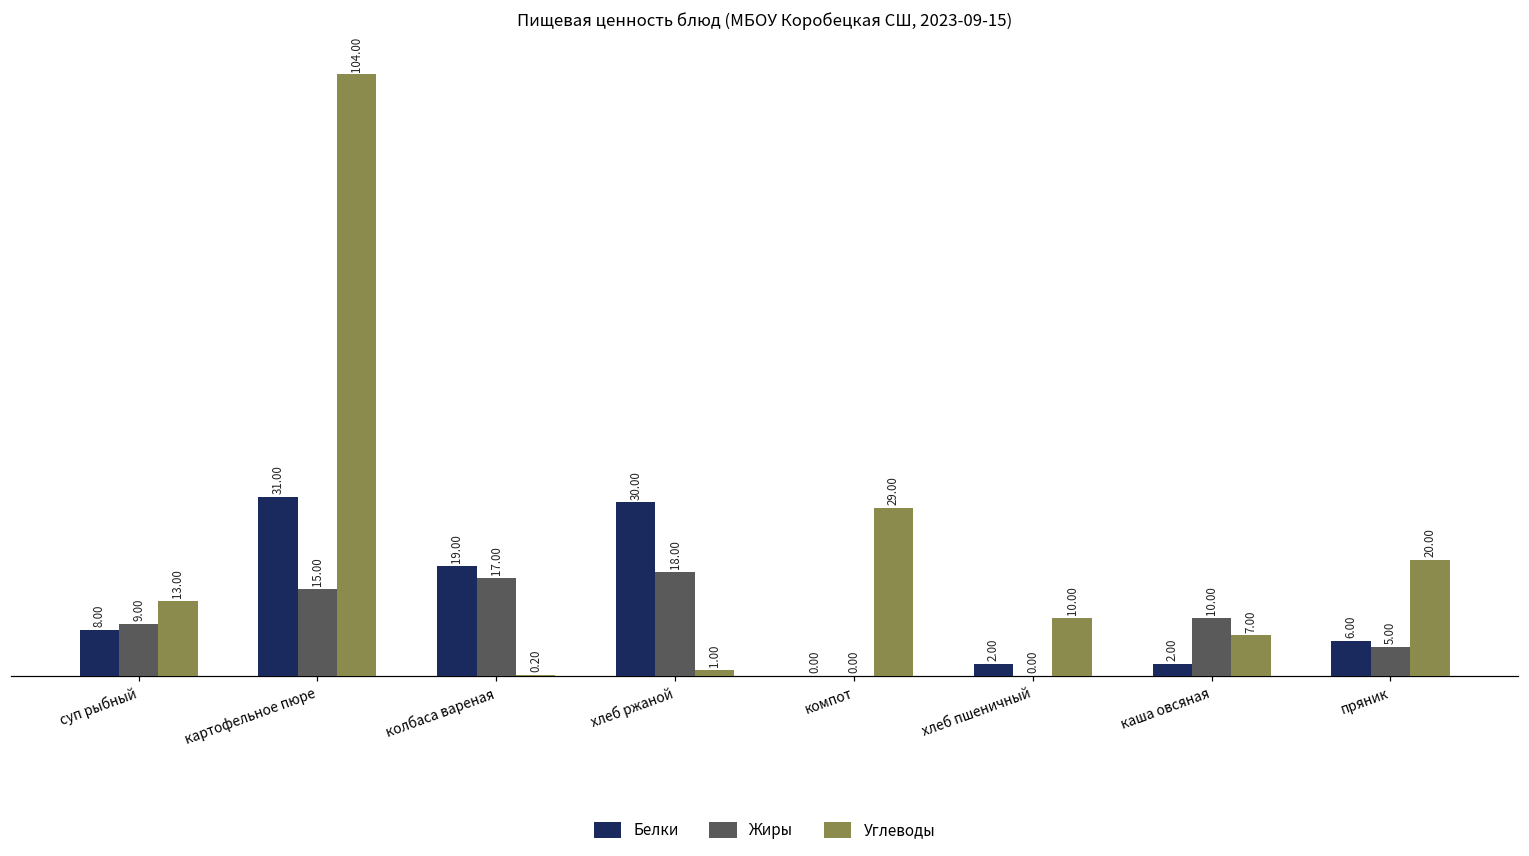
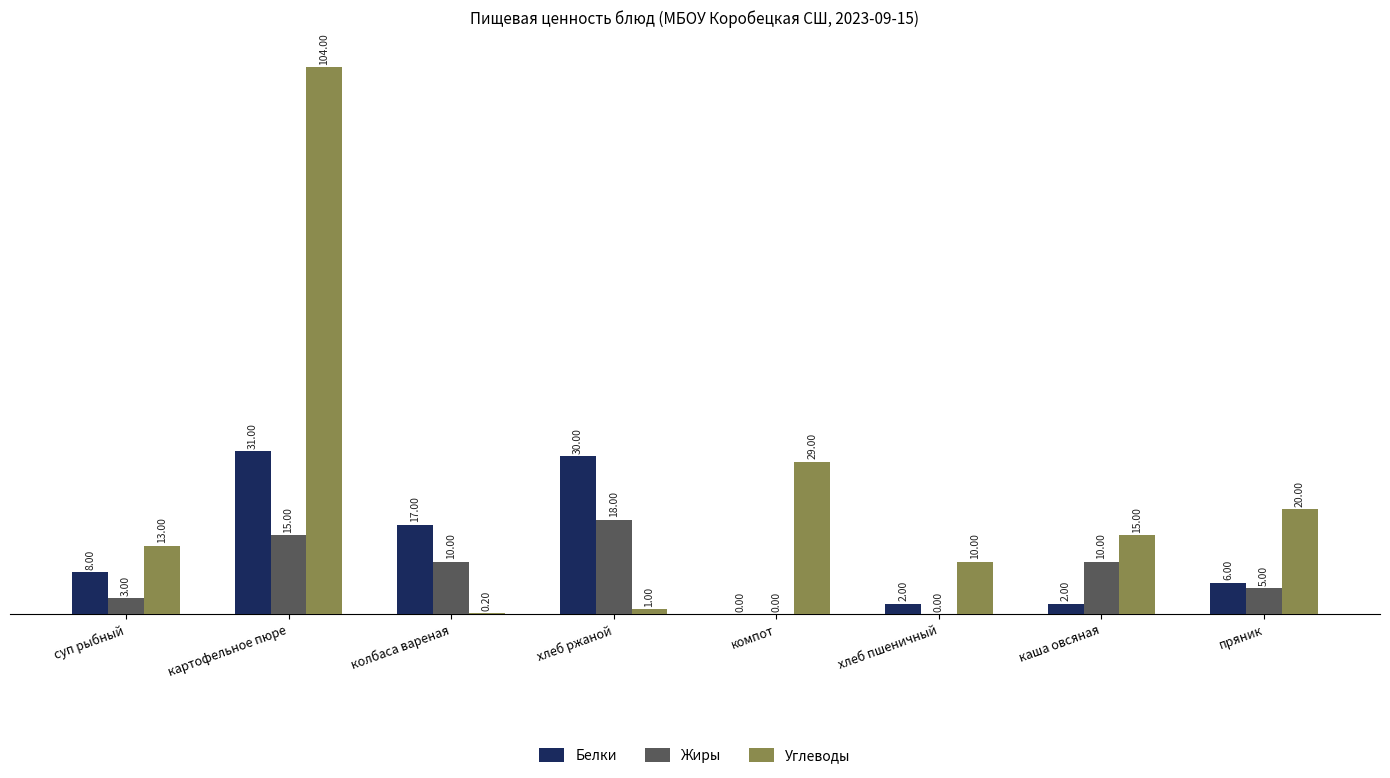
  {
    "Белки": {
      "суп рыбный": 8.00,
      "картофельное пюре": 31.00,
-     "колбаса вареная": 19.00,
+     "колбаса вареная": 17.00,
      "хлеб ржаной": 30.00,
      "компот": 0.00,
      "хлеб пшеничный": 2.00,
      "каша овсяная": 2.00,
      "пряник": 6.00
    },
    "Жиры": {
-     "суп рыбный": 9.00,
+     "суп рыбный": 3.00,
      "картофельное пюре": 15.00,
-     "колбаса вареная": 17.00,
+     "колбаса вареная": 10.00,
      "хлеб ржаной": 18.00,
      "компот": 0.00,
      "хлеб пшеничный": 0.00,
      "каша овсяная": 10.00,
      "пряник": 5.00
    },
    "Углеводы": {
      "суп рыбный": 13.00,
      "картофельное пюре": 104.00,
      "колбаса вареная": 0.20,
      "хлеб ржаной": 1.00,
      "компот": 29.00,
      "хлеб пшеничный": 10.00,
-     "каша овсяная": 7.00,
+     "каша овсяная": 15.00,
      "пряник": 20.00
    }
  }
